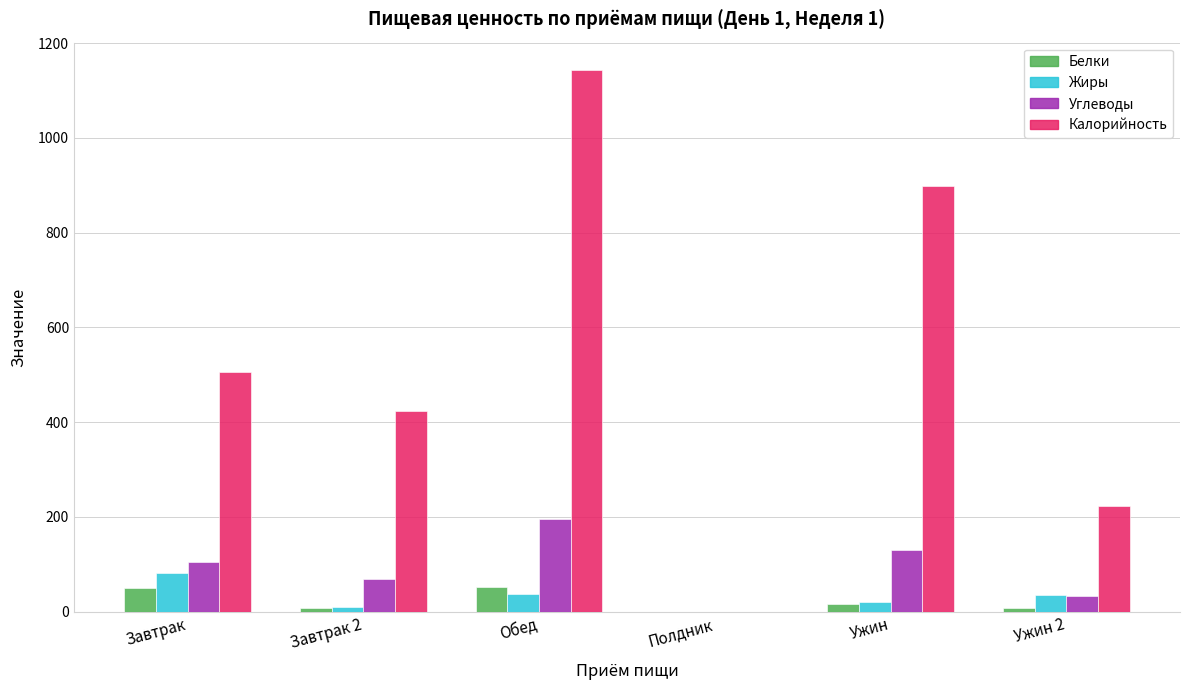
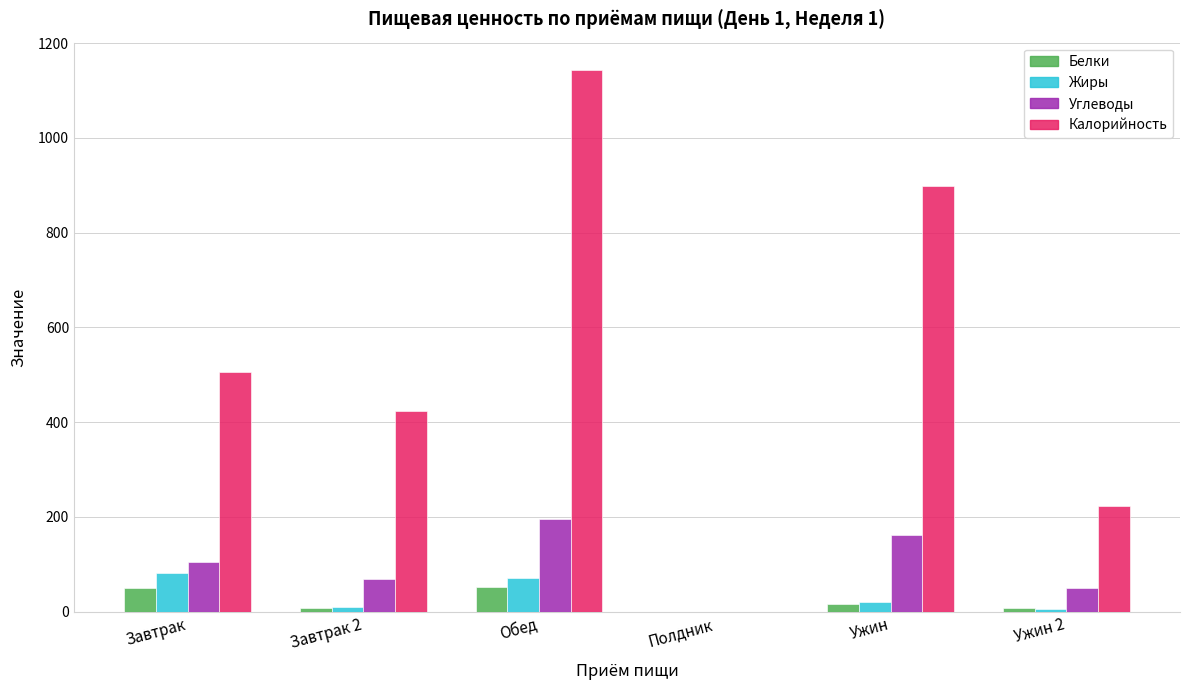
  {
    "Белки": {
      "Завтрак": 50,
      "Завтрак 2": 10,
      "Обед": 50,
      "Полдник": 0,
      "Ужин": 20,
      "Ужин 2": 10
    },
    "Жиры": {
      "Завтрак": 80,
      "Завтрак 2": 10,
-     "Обед": 40,
+     "Обед": 70,
      "Полдник": 0,
      "Ужин": 20,
-     "Ужин 2": 40
+     "Ужин 2": 10
    },
    "Углеводы": {
      "Завтрак": 100,
      "Завтрак 2": 70,
      "Обед": 200,
      "Полдник": 0,
-     "Ужин": 130,
-     "Ужин 2": 30
+     "Ужин": 160,
+     "Ужин 2": 50
    },
    "Калорийность": {
      "Завтрак": 510,
      "Завтрак 2": 420,
      "Обед": 1140,
      "Полдник": 0,
      "Ужин": 900,
      "Ужин 2": 220
    }
  }
